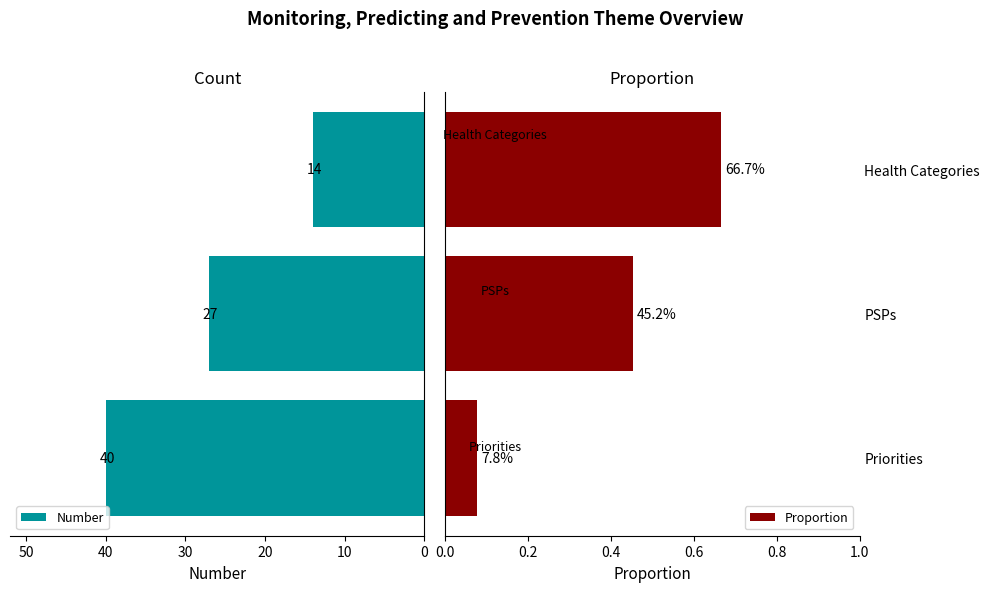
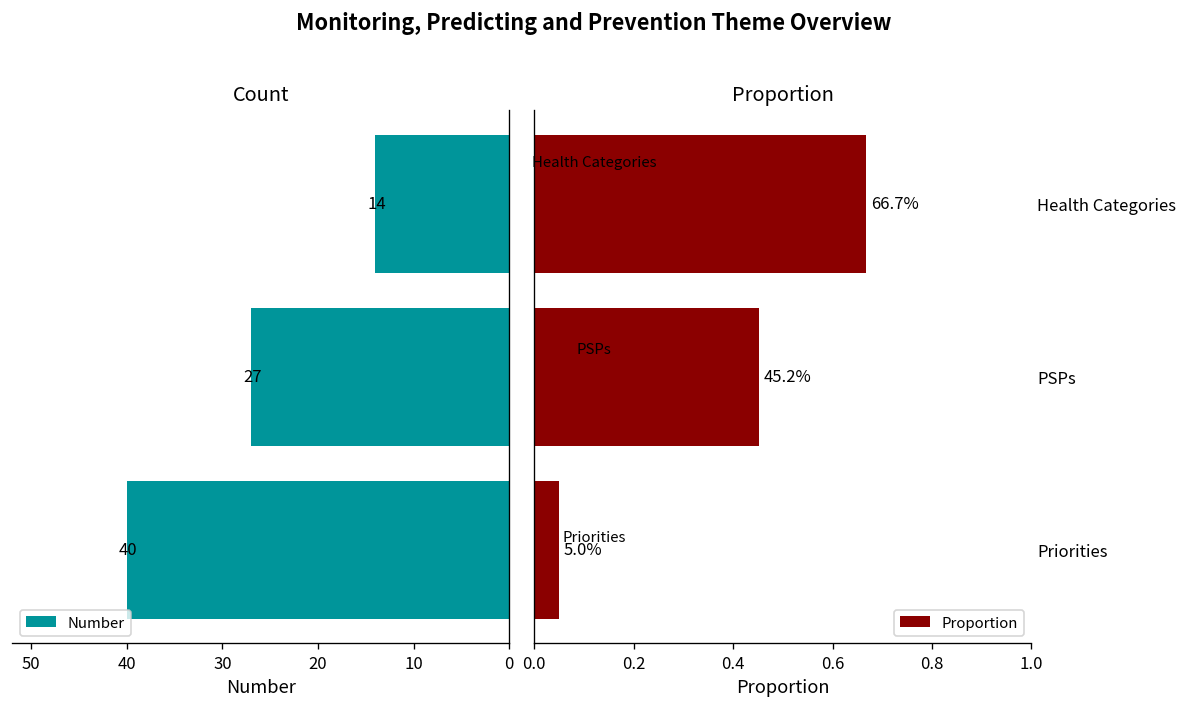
  {
    "Proportion": {
      "Health Categories": "66.7%",
      "PSPs": "45.2%",
-     "Priorities": "7.8%"
+     "Priorities": "5.0%"
    }
  }
